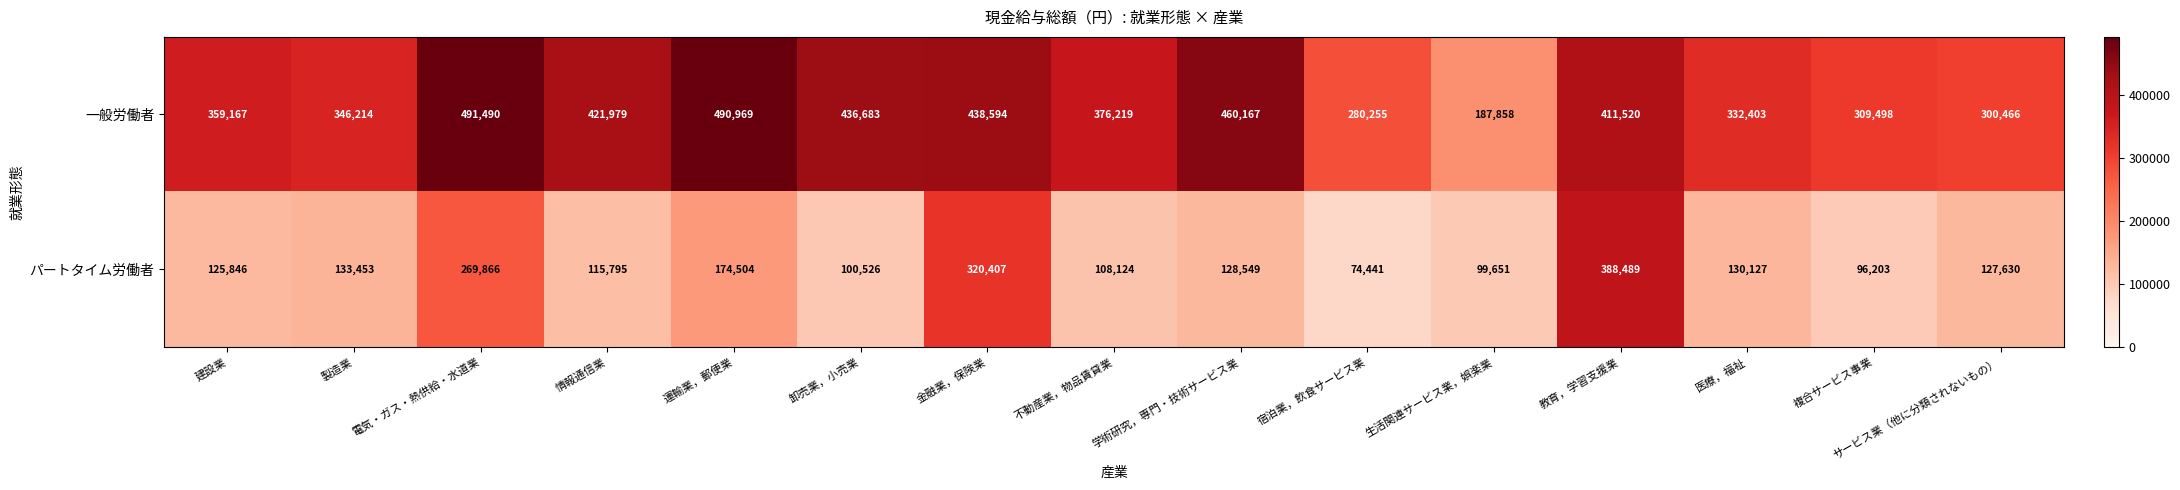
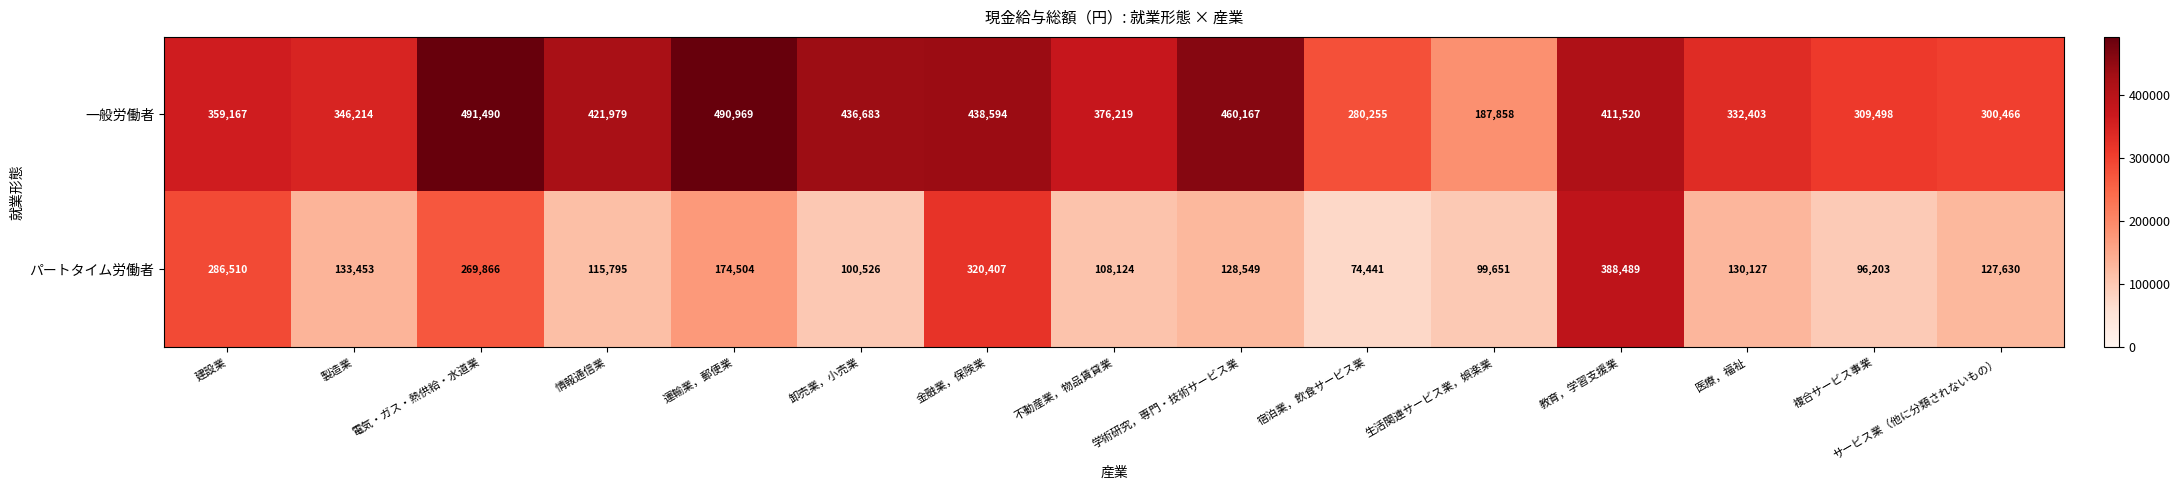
  {
    "一般労働者": {
      "建設業": "359,167",
      "製造業": "346,214",
      "電気・ガス・熱供給・水道業": "491,490",
      "情報通信業": "421,979",
      "運輸業，郵便業": "490,969",
      "卸売業，小売業": "436,683",
      "金融業，保険業": "438,594",
      "不動産業，物品賃貸業": "376,219",
      "学術研究，専門・技術サービス業": "460,167",
      "宿泊業，飲食サービス業": "280,255",
      "生活関連サービス業，娯楽業": "187,858",
      "教育，学習支援業": "411,520",
      "医療，福祉": "332,403",
      "複合サービス事業": "309,498",
      "サービス業（他に分類されないもの）": "300,466"
    },
    "パートタイム労働者": {
-     "建設業": "125,846",
+     "建設業": "286,510",
      "製造業": "133,453",
      "電気・ガス・熱供給・水道業": "269,866",
      "情報通信業": "115,795",
      "運輸業，郵便業": "174,504",
      "卸売業，小売業": "100,526",
      "金融業，保険業": "320,407",
      "不動産業，物品賃貸業": "108,124",
      "学術研究，専門・技術サービス業": "128,549",
      "宿泊業，飲食サービス業": "74,441",
      "生活関連サービス業，娯楽業": "99,651",
      "教育，学習支援業": "388,489",
      "医療，福祉": "130,127",
      "複合サービス事業": "96,203",
      "サービス業（他に分類されないもの）": "127,630"
    }
  }
